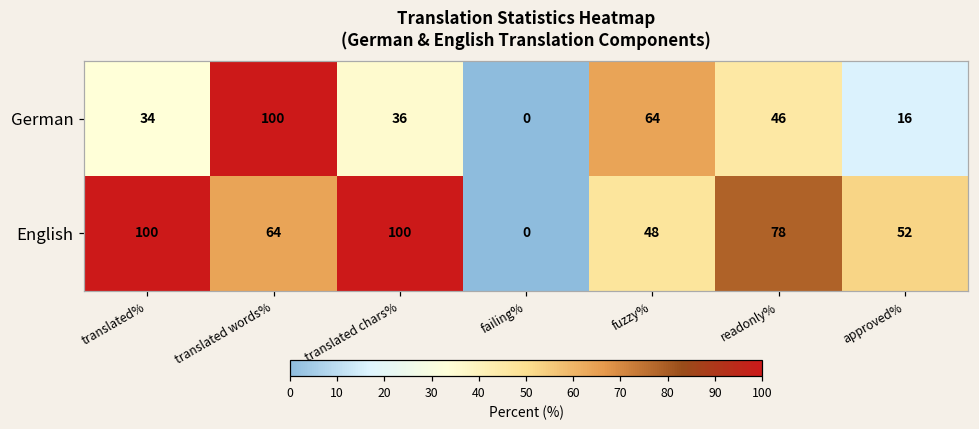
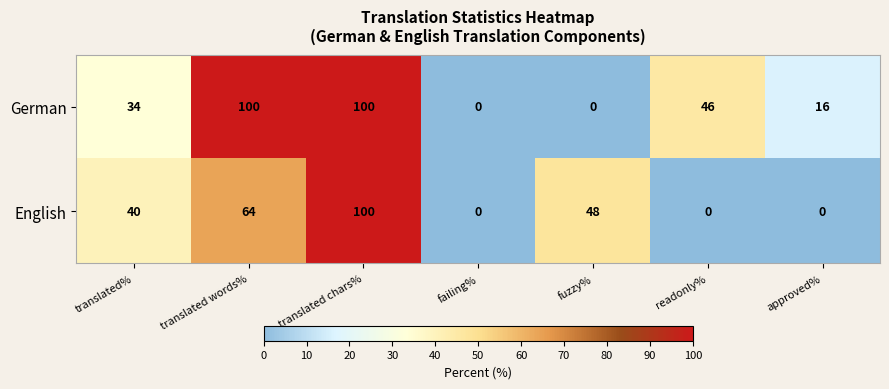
  {
    "German": {
      "translated%": 34,
      "translated words%": 100,
-     "translated chars%": 36,
+     "translated chars%": 100,
      "failing%": 0,
-     "fuzzy%": 64,
+     "fuzzy%": 0,
      "readonly%": 46,
      "approved%": 16
    },
    "English": {
-     "translated%": 100,
+     "translated%": 40,
      "translated words%": 64,
      "translated chars%": 100,
      "failing%": 0,
      "fuzzy%": 48,
-     "readonly%": 78,
-     "approved%": 52
+     "readonly%": 0,
+     "approved%": 0
    }
  }
